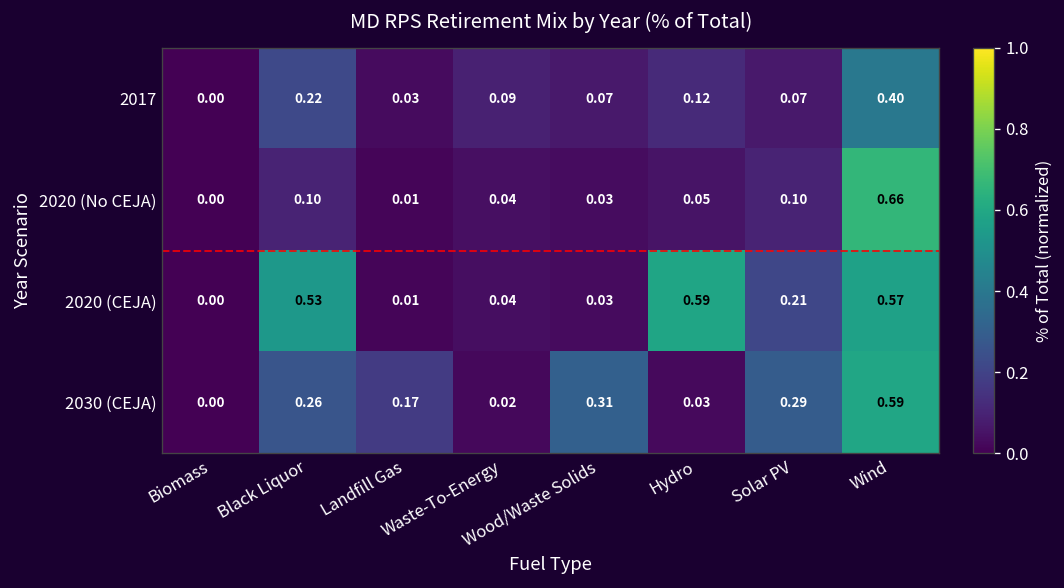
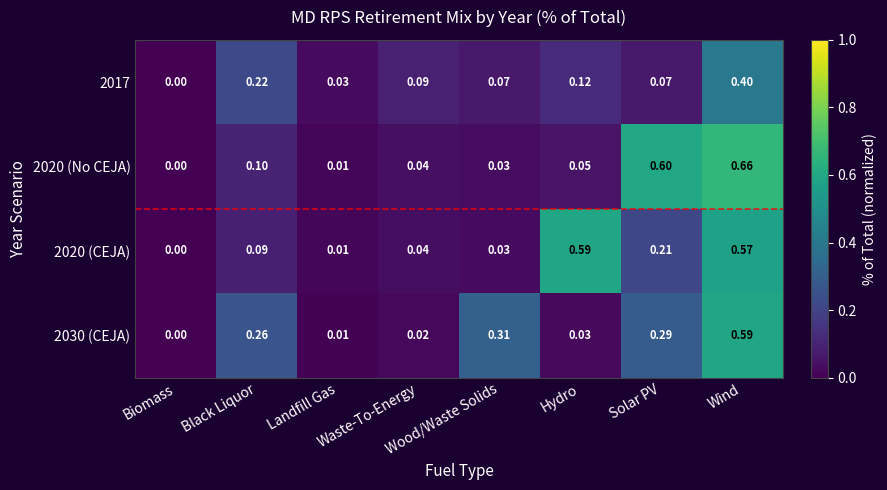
  {
    "2017": {
      "Biomass": 0.00,
      "Black Liquor": 0.22,
      "Landfill Gas": 0.03,
      "Waste-To-Energy": 0.09,
      "Wood/Waste Solids": 0.07,
      "Hydro": 0.12,
      "Solar PV": 0.07,
      "Wind": 0.40
    },
    "2020 (No CEJA)": {
      "Biomass": 0.00,
      "Black Liquor": 0.10,
      "Landfill Gas": 0.01,
      "Waste-To-Energy": 0.04,
      "Wood/Waste Solids": 0.03,
      "Hydro": 0.05,
-     "Solar PV": 0.10,
+     "Solar PV": 0.60,
      "Wind": 0.66
    },
    "2020 (CEJA)": {
      "Biomass": 0.00,
-     "Black Liquor": 0.53,
+     "Black Liquor": 0.09,
      "Landfill Gas": 0.01,
      "Waste-To-Energy": 0.04,
      "Wood/Waste Solids": 0.03,
      "Hydro": 0.59,
      "Solar PV": 0.21,
      "Wind": 0.57
    },
    "2030 (CEJA)": {
      "Biomass": 0.00,
      "Black Liquor": 0.26,
-     "Landfill Gas": 0.17,
+     "Landfill Gas": 0.01,
      "Waste-To-Energy": 0.02,
      "Wood/Waste Solids": 0.31,
      "Hydro": 0.03,
      "Solar PV": 0.29,
      "Wind": 0.59
    }
  }
